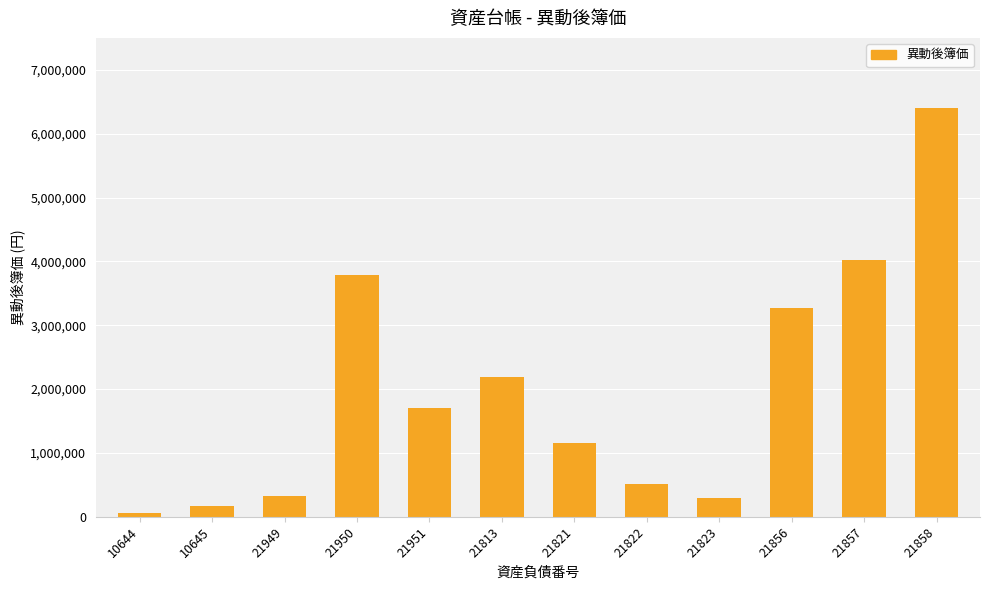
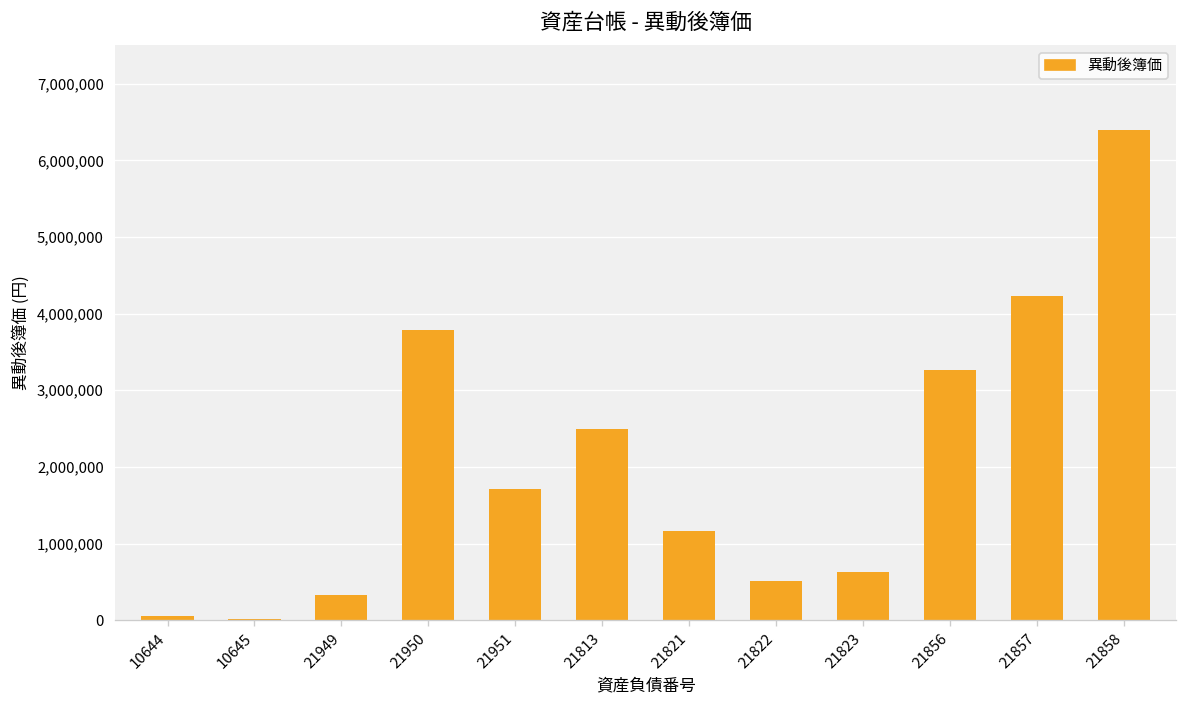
  {
    "10644": "100,000",
-   "10645": "200,000",
+   "10645": "0",
    "21949": "300,000",
    "21950": "3,800,000",
    "21951": "1,700,000",
-   "21813": "2,200,000",
+   "21813": "2,500,000",
    "21821": "1,200,000",
    "21822": "500,000",
-   "21823": "300,000",
+   "21823": "600,000",
    "21856": "3,300,000",
-   "21857": "4,000,000",
+   "21857": "4,200,000",
    "21858": "6,400,000"
  }
